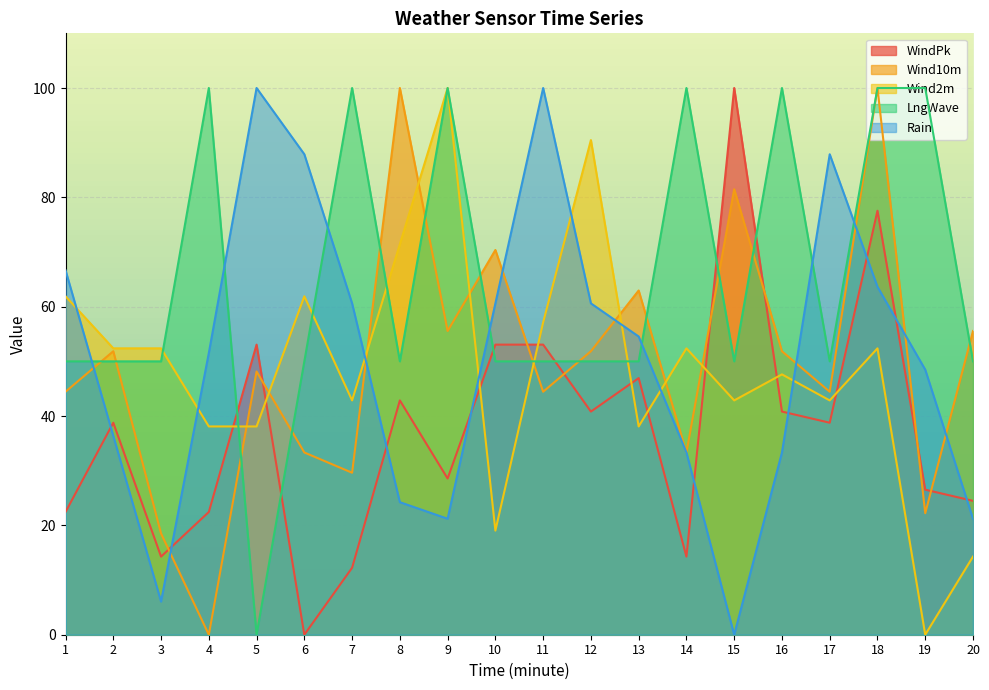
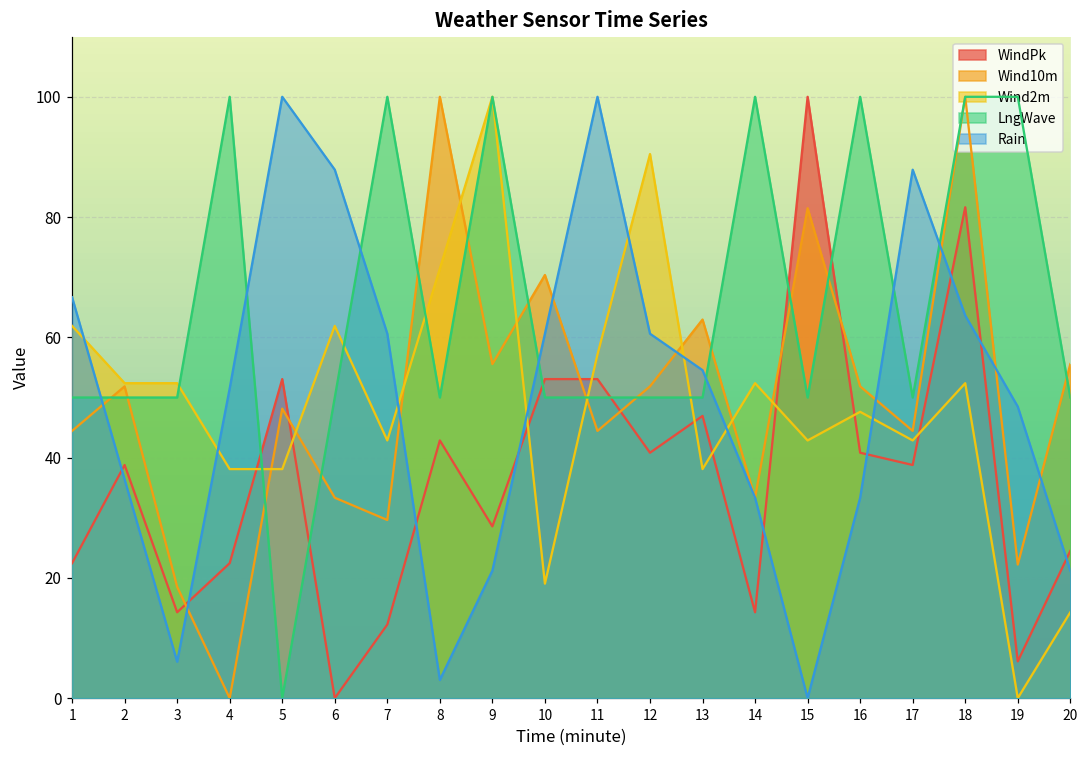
  {
    "WindPk": {
      "1": 22,
      "2": 39,
      "3": 14,
      "4": 22,
      "5": 53,
      "6": 0,
      "7": 12,
      "8": 43,
      "9": 29,
      "10": 53,
      "11": 53,
      "12": 41,
      "13": 47,
      "14": 14,
      "15": 100,
      "16": 41,
      "17": 39,
-     "18": 78,
-     "19": 27,
+     "18": 82,
+     "19": 6,
      "20": 24
    },
    "LngWave": {
      "1": 50,
      "2": 50,
      "3": 50,
      "4": 100,
      "5": 0,
      "6": 50,
      "7": 100,
      "8": 50,
      "10": 50,
      "11": 50,
      "12": 50,
      "13": 50,
      "14": 100,
      "15": 50,
      "16": 100,
      "17": 50,
      "20": 50
    },
    "Rain": {
      "1": 67,
      "2": 36,
      "3": 6,
      "4": 52,
      "5": 100,
      "6": 88,
      "7": 61,
-     "8": 24,
+     "8": 3,
      "9": 21,
      "10": 61,
      "11": 100,
      "12": 61,
      "13": 55,
      "15": 0,
      "16": 33,
      "17": 88,
      "18": 64,
      "19": 48,
      "20": 21
    }
  }
